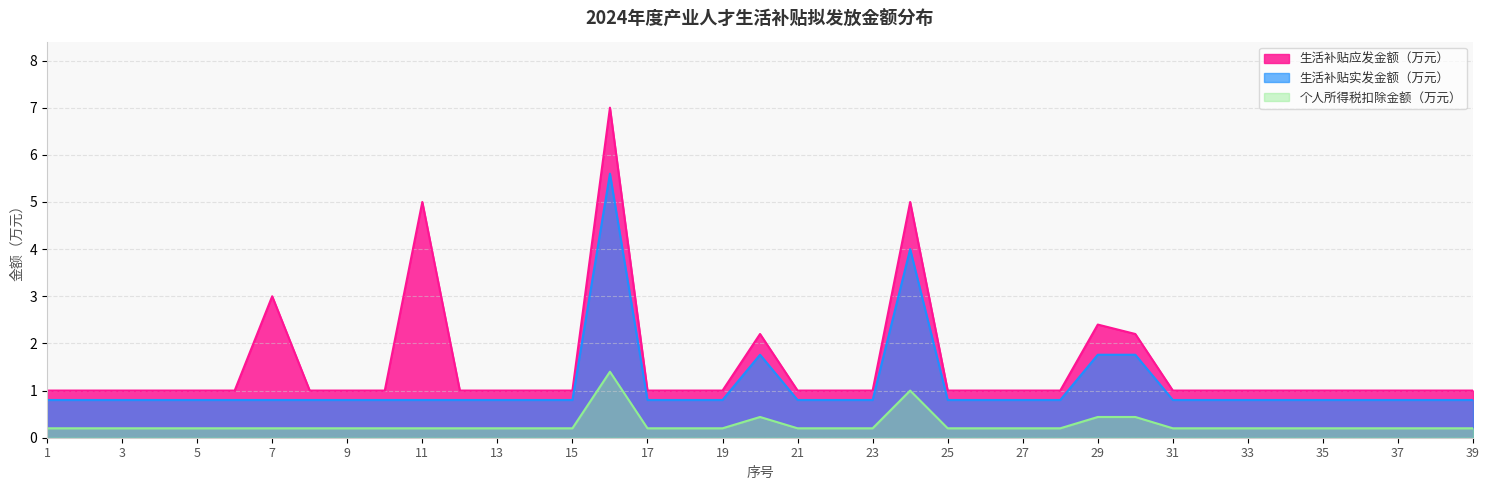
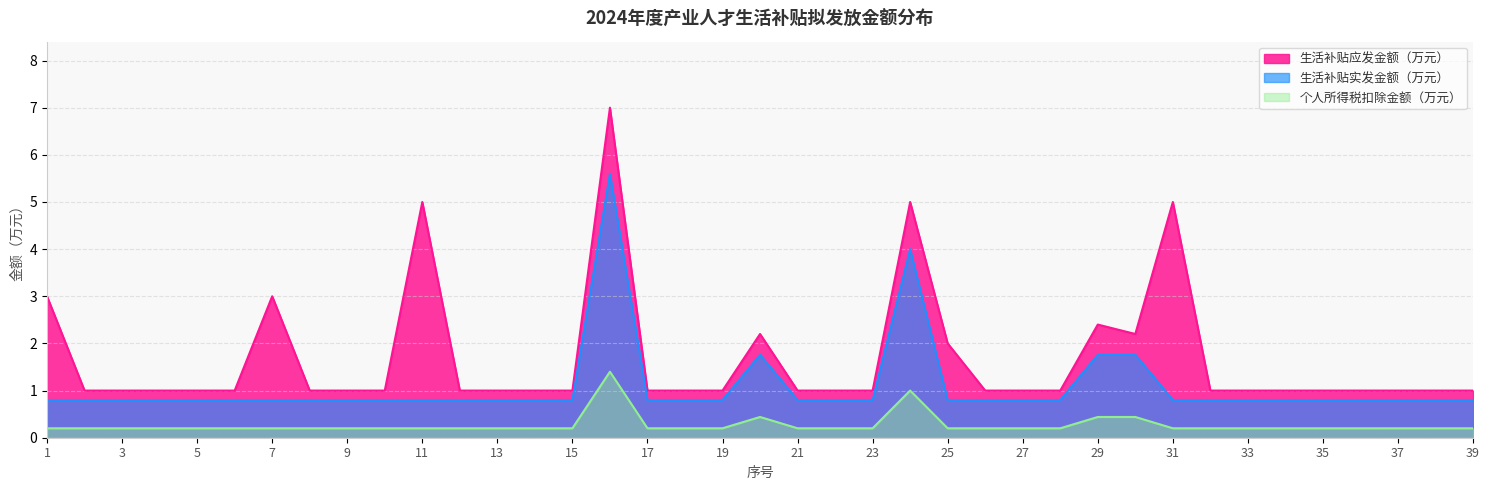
  {
    "生活补贴应发金额（万元）": {
-     "1": 1,
+     "1": 3,
      "3": 1,
      "5": 1,
      "7": 3,
      "9": 1,
      "11": 5,
      "13": 1,
      "15": 1,
      "17": 1,
      "19": 1,
      "21": 1,
      "23": 1,
-     "25": 1,
+     "25": 2,
      "27": 1,
      "29": 2.4,
-     "31": 1,
+     "31": 5,
      "33": 1,
      "35": 1,
      "37": 1,
      "39": 1
    },
    "生活补贴实发金额（万元）": {
      "1": 0.8,
      "3": 0.8,
      "5": 0.8,
      "7": 0.8,
      "9": 0.8,
      "11": 0.8,
      "13": 0.8,
      "15": 0.8,
      "17": 0.8,
      "19": 0.8,
      "21": 0.8,
      "23": 0.8,
      "25": 0.8,
      "27": 0.8,
      "29": 1.8,
      "31": 0.8,
      "33": 0.8,
      "35": 0.8,
      "37": 0.8,
      "39": 0.8
    },
    "个人所得税扣除金额（万元）": {
      "1": 0.2,
      "3": 0.2,
      "5": 0.2,
      "7": 0.2,
      "9": 0.2,
      "11": 0.2,
      "13": 0.2,
      "15": 0.2,
      "17": 0.2,
      "19": 0.2,
      "21": 0.2,
      "23": 0.2,
      "25": 0.2,
      "27": 0.2,
      "29": 0.4,
      "31": 0.2,
      "33": 0.2,
      "35": 0.2,
      "37": 0.2,
      "39": 0.2
    }
  }
